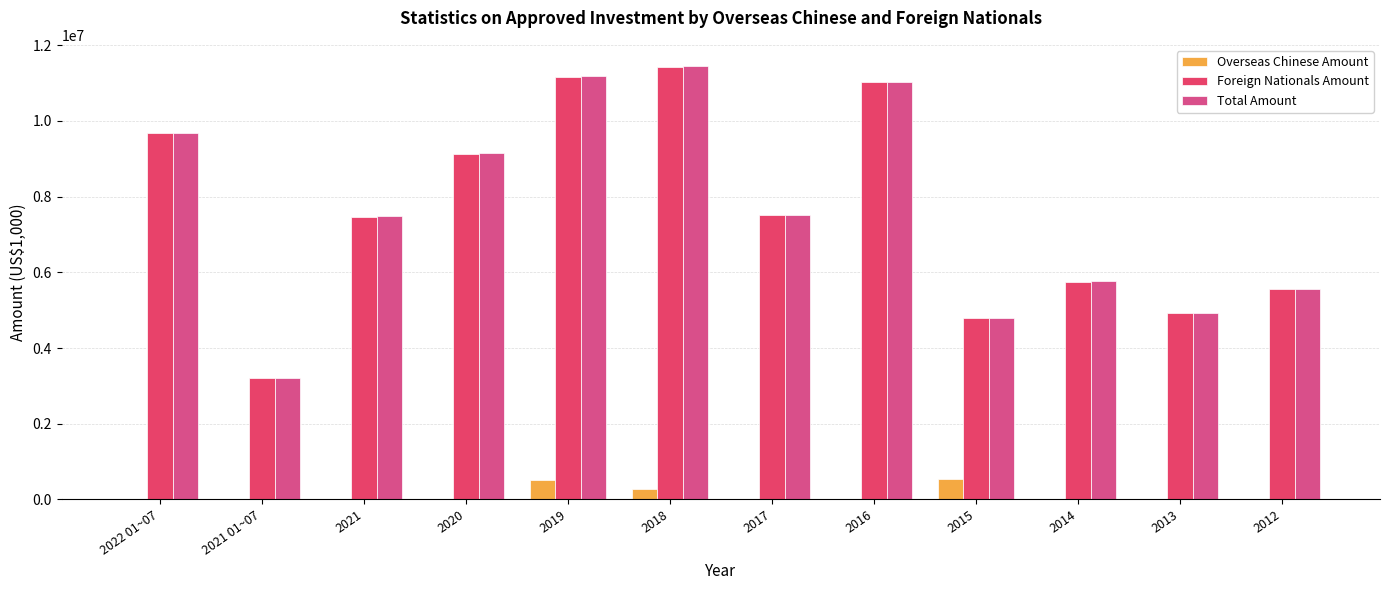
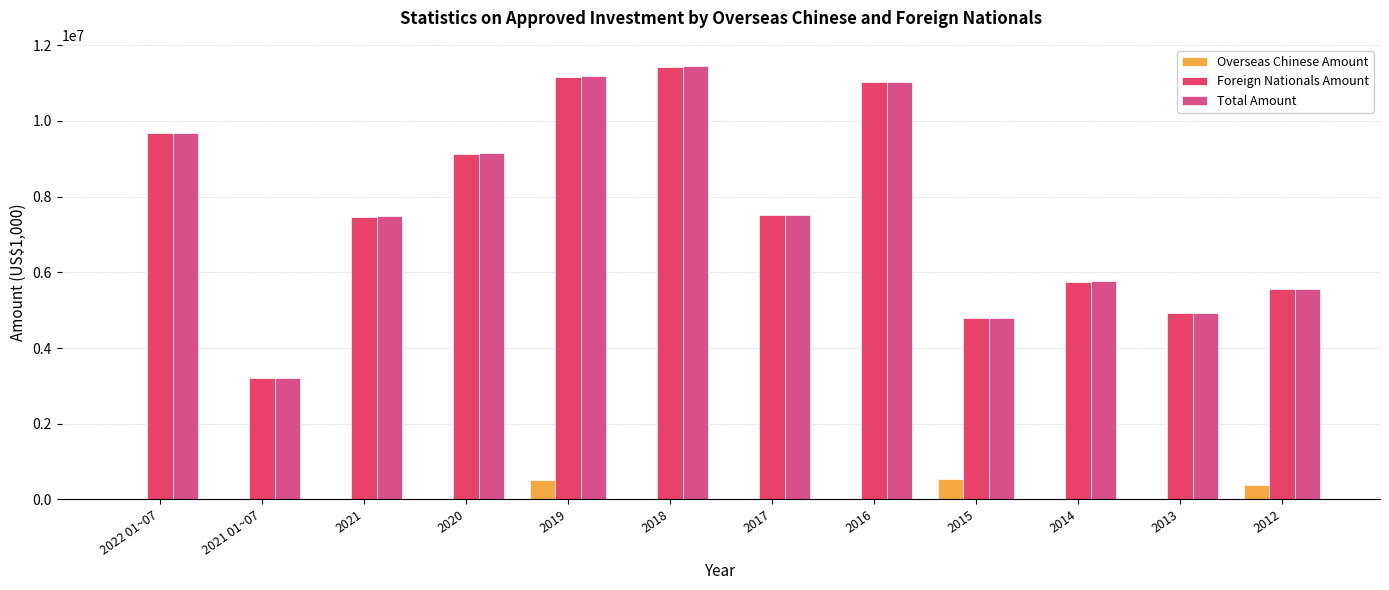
  {
    "Overseas Chinese Amount": {
      "2019": 500000,
-     "2018": 300000,
+     "2018": 0,
      "2015": 500000,
-     "2012": 0
+     "2012": 400000
    }
  }
